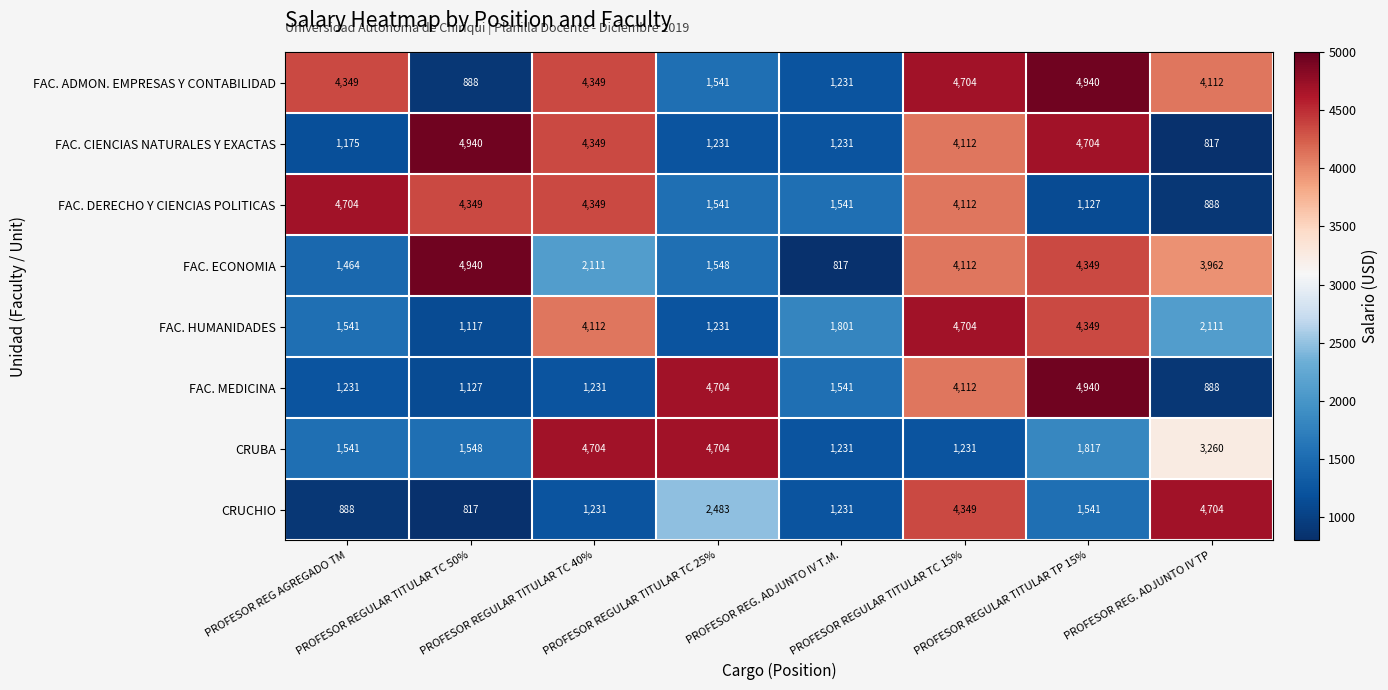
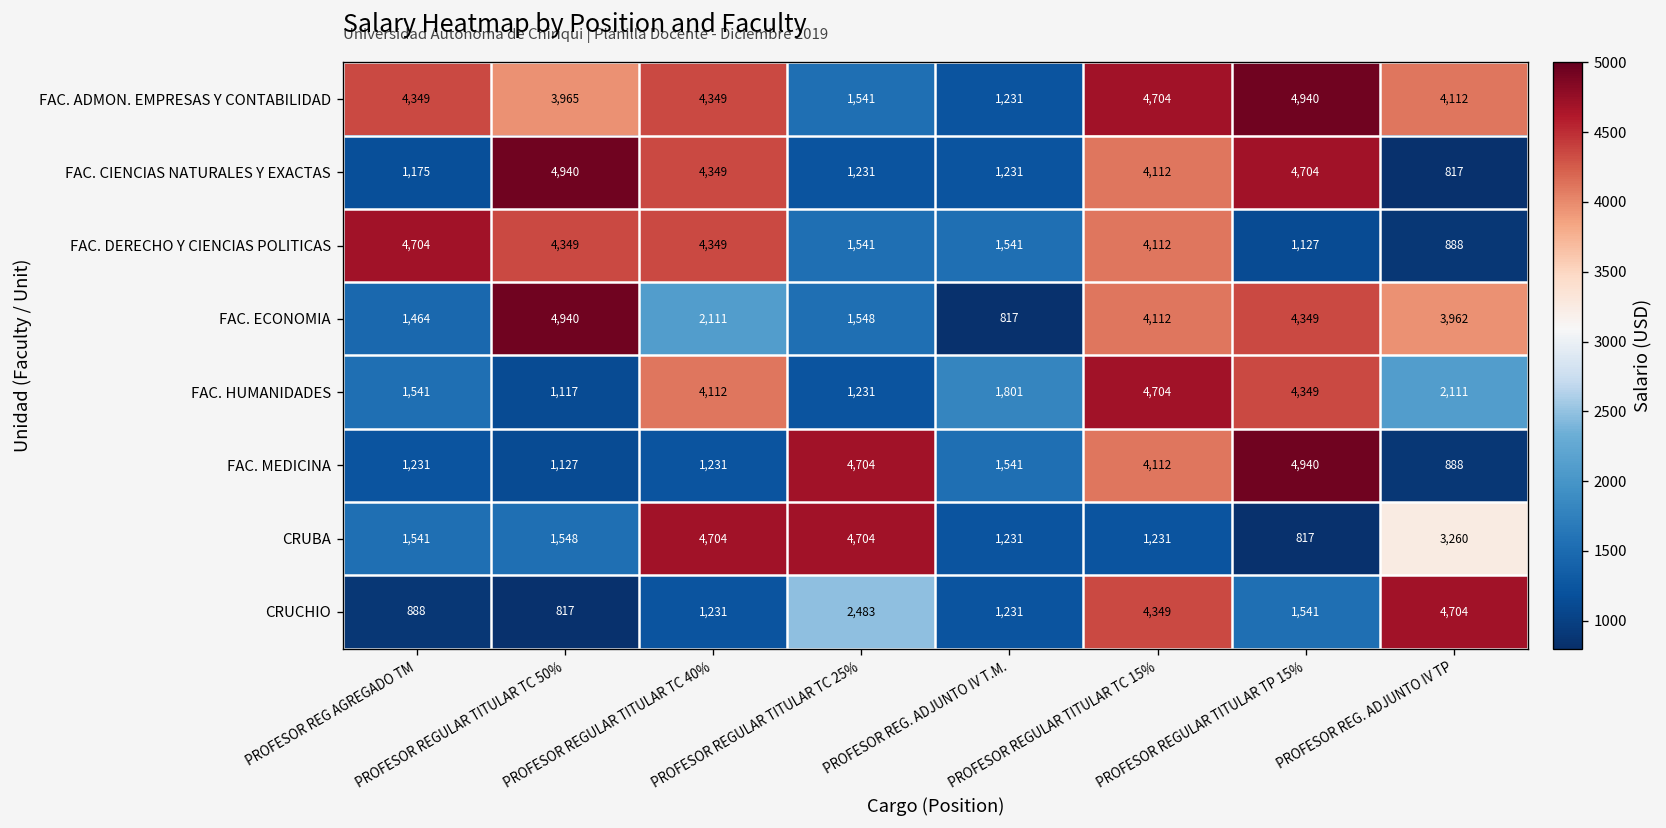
  {
    "FAC. ADMON. EMPRESAS Y CONTABILIDAD": {
      "PROFESOR REG AGREGADO TM": "4,349",
-     "PROFESOR REGULAR TITULAR TC 50%": "888",
+     "PROFESOR REGULAR TITULAR TC 50%": "3,965",
      "PROFESOR REGULAR TITULAR TC 40%": "4,349",
      "PROFESOR REGULAR TITULAR TC 25%": "1,541",
      "PROFESOR REG. ADJUNTO IV T.M.": "1,231",
      "PROFESOR REGULAR TITULAR TC 15%": "4,704",
      "PROFESOR REGULAR TITULAR TP 15%": "4,940",
      "PROFESOR REG. ADJUNTO IV TP": "4,112"
    },
    "FAC. CIENCIAS NATURALES Y EXACTAS": {
      "PROFESOR REG AGREGADO TM": "1,175",
      "PROFESOR REGULAR TITULAR TC 50%": "4,940",
      "PROFESOR REGULAR TITULAR TC 40%": "4,349",
      "PROFESOR REGULAR TITULAR TC 25%": "1,231",
      "PROFESOR REG. ADJUNTO IV T.M.": "1,231",
      "PROFESOR REGULAR TITULAR TC 15%": "4,112",
      "PROFESOR REGULAR TITULAR TP 15%": "4,704",
      "PROFESOR REG. ADJUNTO IV TP": "817"
    },
    "FAC. DERECHO Y CIENCIAS POLITICAS": {
      "PROFESOR REG AGREGADO TM": "4,704",
      "PROFESOR REGULAR TITULAR TC 50%": "4,349",
      "PROFESOR REGULAR TITULAR TC 40%": "4,349",
      "PROFESOR REGULAR TITULAR TC 25%": "1,541",
      "PROFESOR REG. ADJUNTO IV T.M.": "1,541",
      "PROFESOR REGULAR TITULAR TC 15%": "4,112",
      "PROFESOR REGULAR TITULAR TP 15%": "1,127",
      "PROFESOR REG. ADJUNTO IV TP": "888"
    },
    "FAC. ECONOMIA": {
      "PROFESOR REG AGREGADO TM": "1,464",
      "PROFESOR REGULAR TITULAR TC 50%": "4,940",
      "PROFESOR REGULAR TITULAR TC 40%": "2,111",
      "PROFESOR REGULAR TITULAR TC 25%": "1,548",
      "PROFESOR REG. ADJUNTO IV T.M.": "817",
      "PROFESOR REGULAR TITULAR TC 15%": "4,112",
      "PROFESOR REGULAR TITULAR TP 15%": "4,349",
      "PROFESOR REG. ADJUNTO IV TP": "3,962"
    },
    "FAC. HUMANIDADES": {
      "PROFESOR REG AGREGADO TM": "1,541",
      "PROFESOR REGULAR TITULAR TC 50%": "1,117",
      "PROFESOR REGULAR TITULAR TC 40%": "4,112",
      "PROFESOR REGULAR TITULAR TC 25%": "1,231",
      "PROFESOR REG. ADJUNTO IV T.M.": "1,801",
      "PROFESOR REGULAR TITULAR TC 15%": "4,704",
      "PROFESOR REGULAR TITULAR TP 15%": "4,349",
      "PROFESOR REG. ADJUNTO IV TP": "2,111"
    },
    "FAC. MEDICINA": {
      "PROFESOR REG AGREGADO TM": "1,231",
      "PROFESOR REGULAR TITULAR TC 50%": "1,127",
      "PROFESOR REGULAR TITULAR TC 40%": "1,231",
      "PROFESOR REGULAR TITULAR TC 25%": "4,704",
      "PROFESOR REG. ADJUNTO IV T.M.": "1,541",
      "PROFESOR REGULAR TITULAR TC 15%": "4,112",
      "PROFESOR REGULAR TITULAR TP 15%": "4,940",
      "PROFESOR REG. ADJUNTO IV TP": "888"
    },
    "CRUBA": {
      "PROFESOR REG AGREGADO TM": "1,541",
      "PROFESOR REGULAR TITULAR TC 50%": "1,548",
      "PROFESOR REGULAR TITULAR TC 40%": "4,704",
      "PROFESOR REGULAR TITULAR TC 25%": "4,704",
      "PROFESOR REG. ADJUNTO IV T.M.": "1,231",
      "PROFESOR REGULAR TITULAR TC 15%": "1,231",
-     "PROFESOR REGULAR TITULAR TP 15%": "1,817",
+     "PROFESOR REGULAR TITULAR TP 15%": "817",
      "PROFESOR REG. ADJUNTO IV TP": "3,260"
    },
    "CRUCHIO": {
      "PROFESOR REG AGREGADO TM": "888",
      "PROFESOR REGULAR TITULAR TC 50%": "817",
      "PROFESOR REGULAR TITULAR TC 40%": "1,231",
      "PROFESOR REGULAR TITULAR TC 25%": "2,483",
      "PROFESOR REG. ADJUNTO IV T.M.": "1,231",
      "PROFESOR REGULAR TITULAR TC 15%": "4,349",
      "PROFESOR REGULAR TITULAR TP 15%": "1,541",
      "PROFESOR REG. ADJUNTO IV TP": "4,704"
    }
  }
